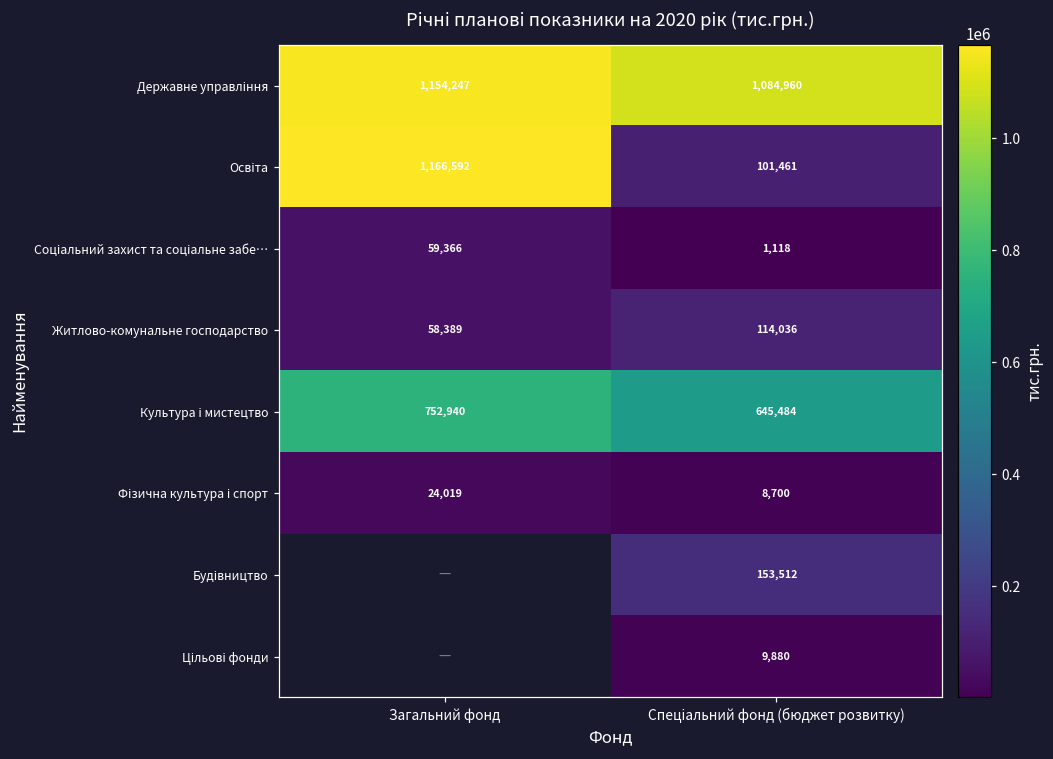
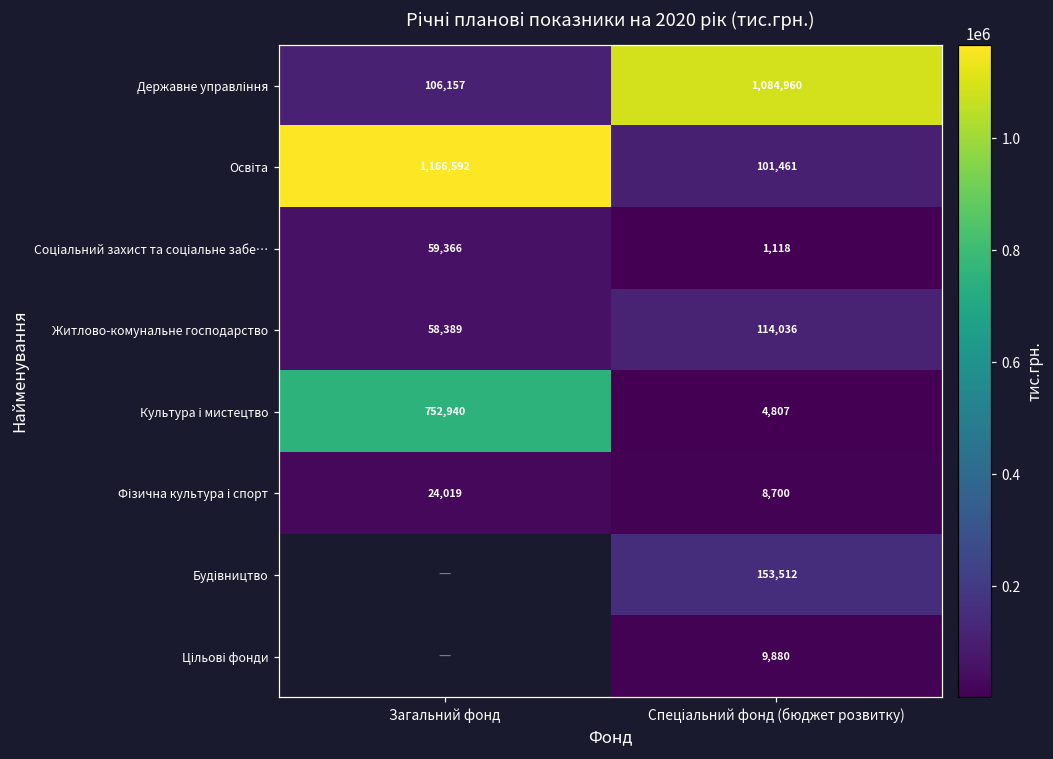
  {
    "Державне управління": {
-     "Загальний фонд": "1,154,247",
+     "Загальний фонд": "106,157",
      "Спеціальний фонд (бюджет розвитку)": "1,084,960"
    },
    "Освіта": {
      "Загальний фонд": "1,166,592",
      "Спеціальний фонд (бюджет розвитку)": "101,461"
    },
    "Соціальний захист та соціальне забе…": {
      "Загальний фонд": "59,366",
      "Спеціальний фонд (бюджет розвитку)": "1,118"
    },
    "Житлово-комунальне господарство": {
      "Загальний фонд": "58,389",
      "Спеціальний фонд (бюджет розвитку)": "114,036"
    },
    "Культура і мистецтво": {
      "Загальний фонд": "752,940",
-     "Спеціальний фонд (бюджет розвитку)": "645,484"
+     "Спеціальний фонд (бюджет розвитку)": "4,807"
    },
    "Фізична культура і спорт": {
      "Загальний фонд": "24,019",
      "Спеціальний фонд (бюджет розвитку)": "8,700"
    },
    "Будівництво": {
      "Спеціальний фонд (бюджет розвитку)": "153,512"
    },
    "Цільові фонди": {
      "Спеціальний фонд (бюджет розвитку)": "9,880"
    }
  }
